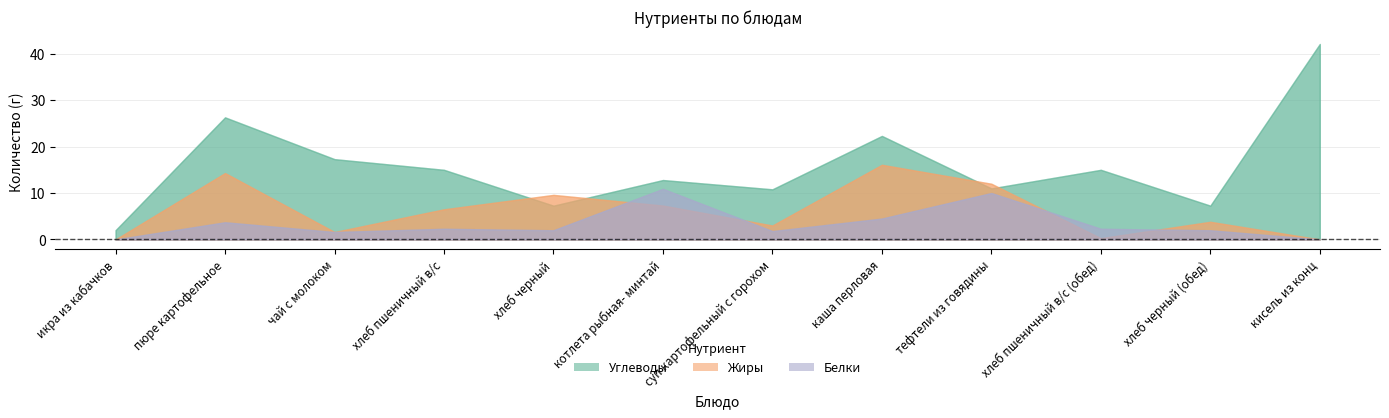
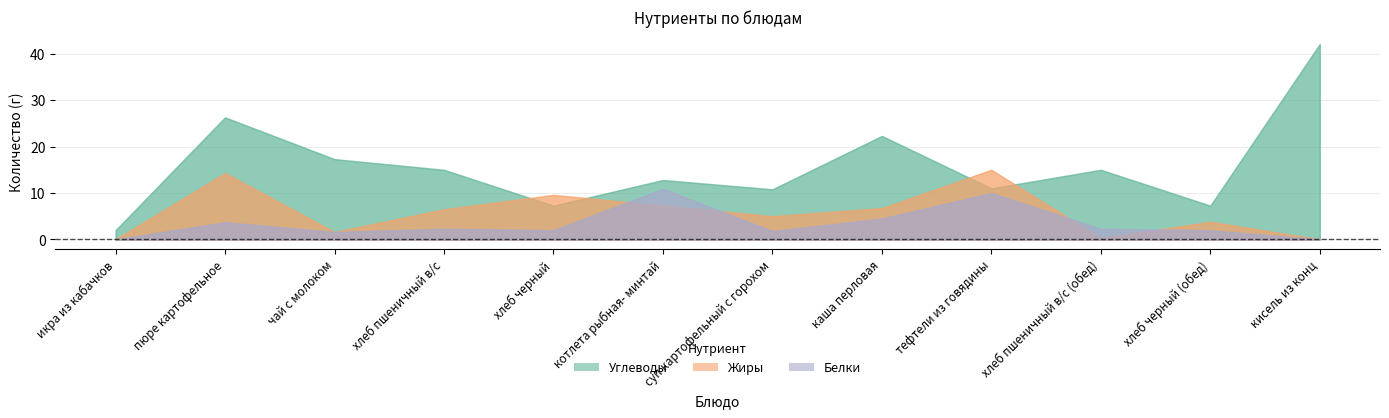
  {
    "Жиры": {
      "пюре картофельное": 14,
      "хлеб пшеничный в/с": 6,
      "хлеб черный": 10,
      "котлета рыбная- минтай": 7,
-     "суп картофельный с горохом": 3,
-     "каша перловая": 16,
-     "тефтели из говядины": 12,
+     "суп картофельный с горохом": 5,
+     "каша перловая": 7,
+     "тефтели из говядины": 15,
      "хлеб черный (обед)": 4
    }
  }
